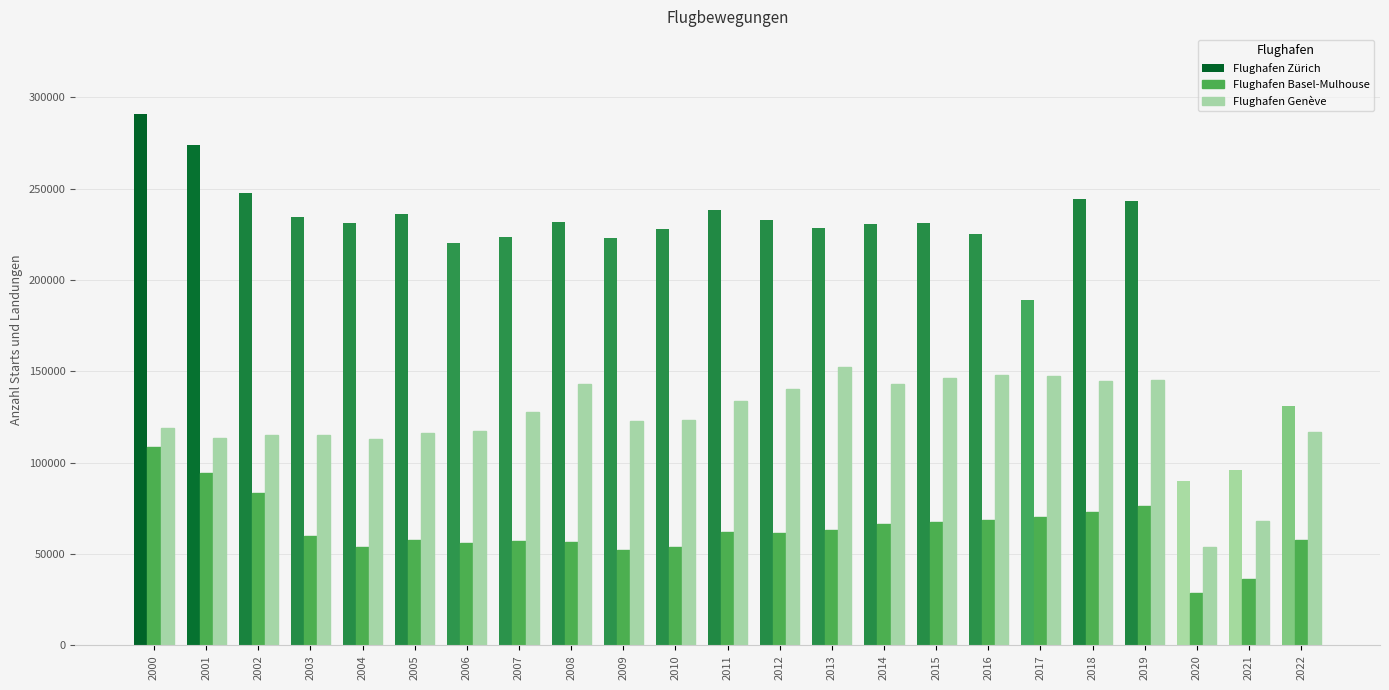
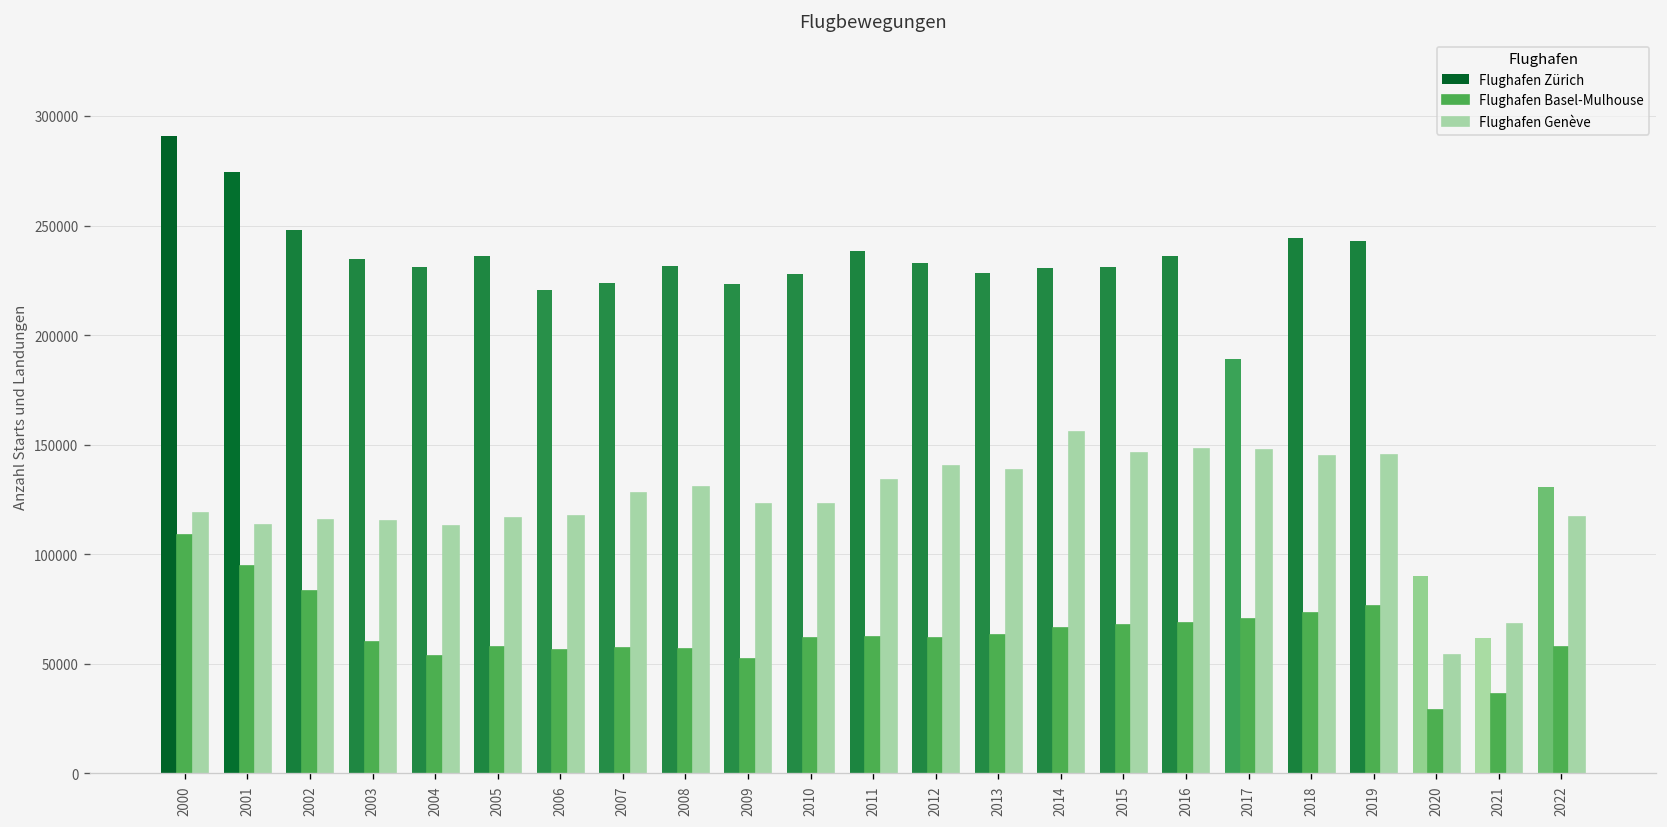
  {
    "Flughafen Zürich": {
      "2000": 291000,
      "2001": 274000,
      "2002": 248000,
      "2003": 235000,
      "2004": 231000,
      "2005": 236000,
      "2006": 220000,
      "2007": 224000,
      "2008": 232000,
      "2009": 223000,
      "2010": 228000,
      "2011": 239000,
      "2012": 233000,
      "2013": 228000,
      "2014": 231000,
      "2015": 231000,
-     "2016": 225000,
+     "2016": 236000,
      "2017": 189000,
      "2018": 244000,
      "2019": 243000,
      "2020": 90000,
-     "2021": 96000,
+     "2021": 62000,
      "2022": 131000
    },
    "Flughafen Basel-Mulhouse": {
      "2000": 109000,
      "2001": 94000,
      "2002": 83000,
      "2003": 60000,
      "2004": 54000,
      "2005": 58000,
      "2006": 56000,
      "2007": 57000,
      "2008": 57000,
      "2009": 52000,
-     "2010": 54000,
+     "2010": 62000,
      "2011": 62000,
      "2012": 62000,
      "2013": 63000,
      "2014": 66000,
      "2015": 68000,
      "2016": 69000,
      "2017": 70000,
      "2018": 73000,
      "2019": 76000,
      "2020": 29000,
      "2021": 36000,
      "2022": 58000
    },
    "Flughafen Genève": {
      "2000": 119000,
      "2001": 113000,
      "2002": 115000,
      "2003": 115000,
      "2004": 113000,
      "2005": 117000,
      "2006": 118000,
      "2007": 128000,
-     "2008": 143000,
+     "2008": 131000,
      "2009": 123000,
      "2010": 123000,
      "2011": 134000,
      "2012": 140000,
-     "2013": 152000,
-     "2014": 143000,
+     "2013": 139000,
+     "2014": 156000,
      "2015": 146000,
      "2016": 148000,
      "2017": 148000,
      "2018": 145000,
      "2019": 146000,
      "2020": 54000,
      "2021": 68000,
      "2022": 117000
    }
  }
